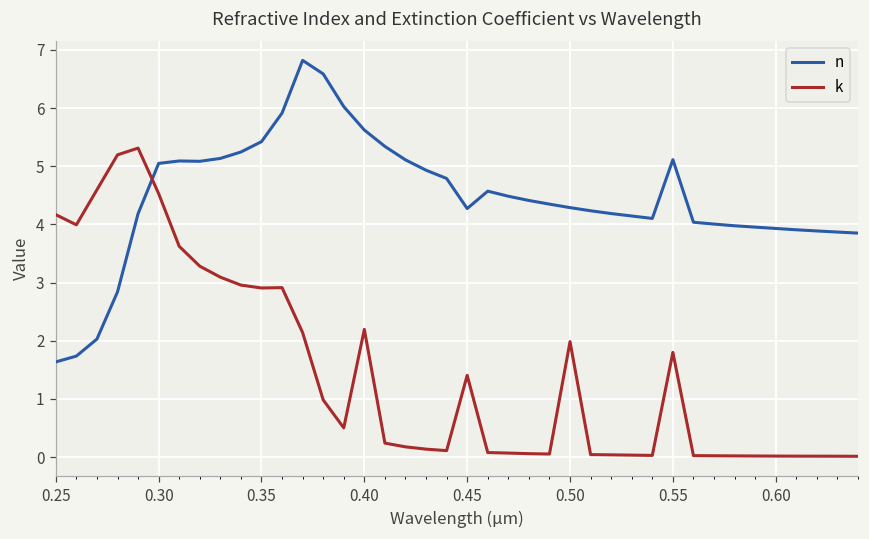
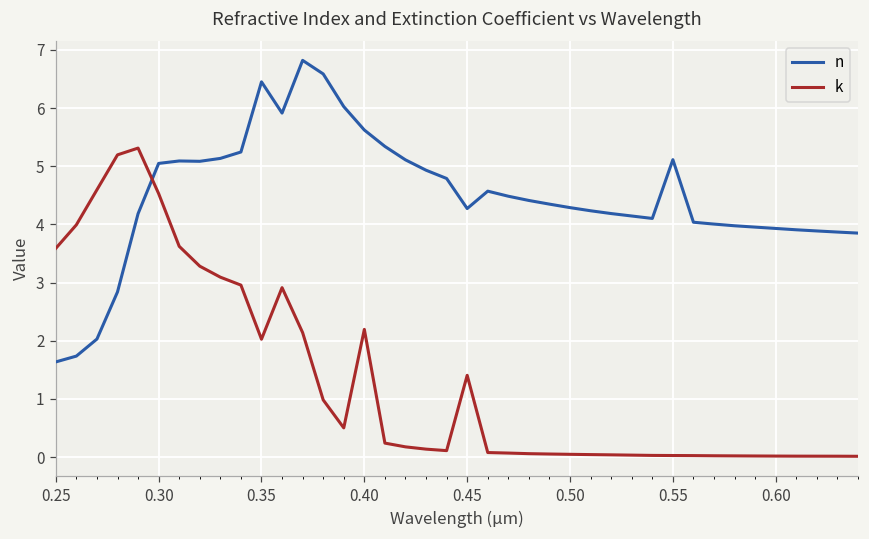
  {
    "n": {
      "0.25": 1.6,
      "0.30": 5.0,
-     "0.35": 5.4,
+     "0.35": 6.5,
      "0.40": 5.6,
      "0.45": 4.3,
      "0.50": 4.3,
      "0.55": 5.1,
      "0.60": 3.9
    },
    "k": {
-     "0.25": 4.2,
+     "0.25": 3.6,
      "0.30": 4.5,
-     "0.35": 2.9,
+     "0.35": 2.0,
      "0.40": 2.2,
      "0.45": 1.4,
-     "0.50": 2.0,
-     "0.55": 1.8,
+     "0.50": 0.0,
+     "0.55": 0.0,
      "0.60": 0.0
    }
  }
